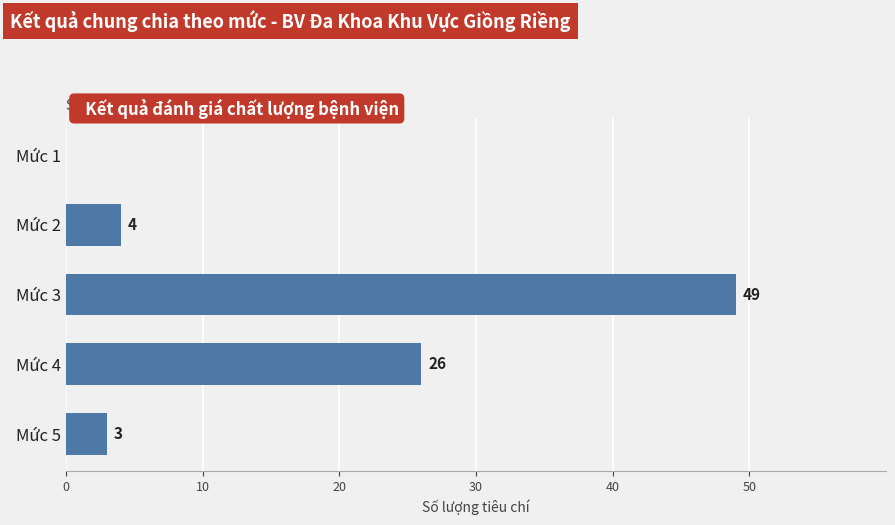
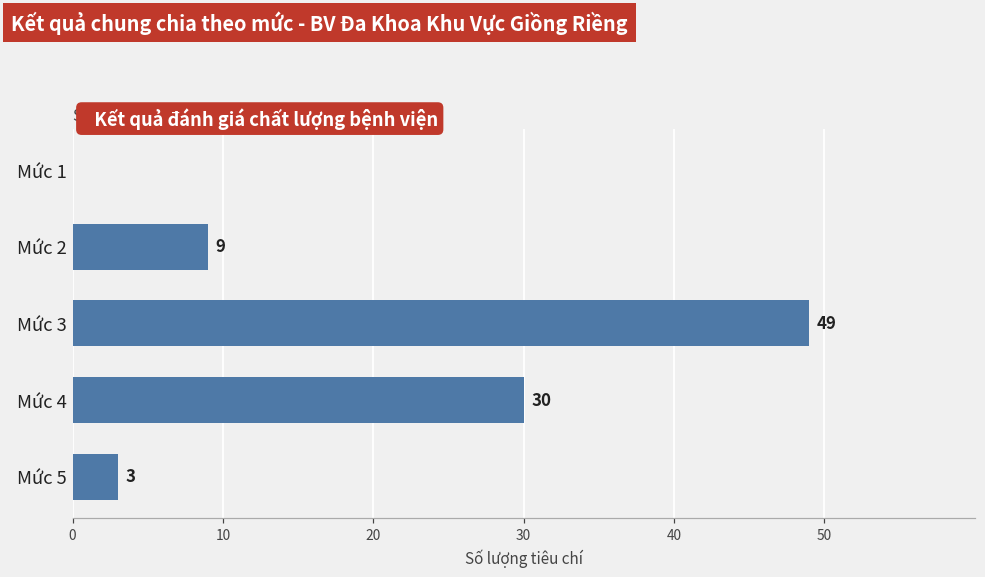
  {
-   "Mức 2": 4,
+   "Mức 2": 9,
    "Mức 3": 49,
-   "Mức 4": 26,
+   "Mức 4": 30,
    "Mức 5": 3
  }
